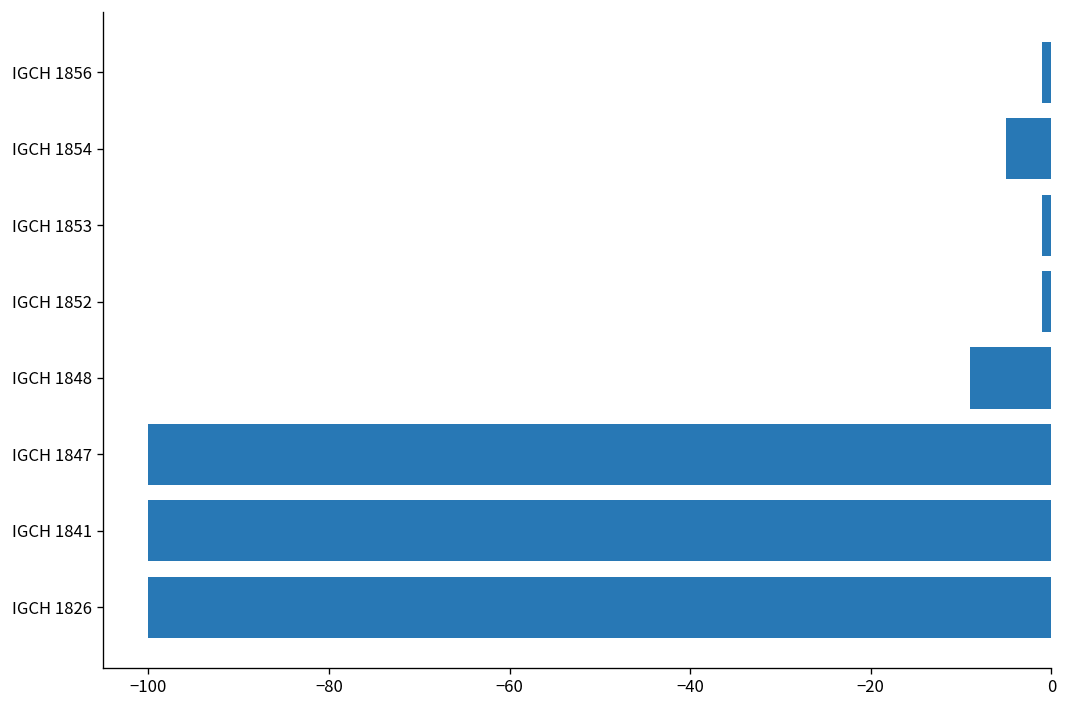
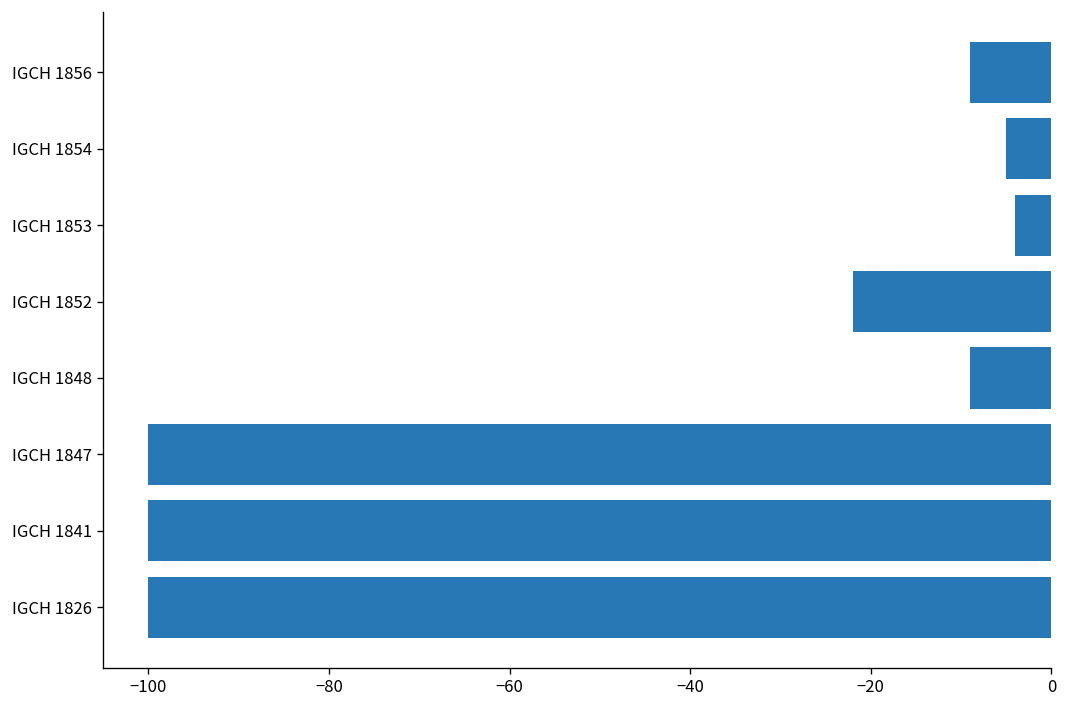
  {
-   "IGCH 1856": -1,
+   "IGCH 1856": -9,
    "IGCH 1854": -5,
-   "IGCH 1853": -1,
-   "IGCH 1852": -1,
+   "IGCH 1853": -4,
+   "IGCH 1852": -22,
    "IGCH 1848": -9,
    "IGCH 1847": -100,
    "IGCH 1841": -100,
    "IGCH 1826": -100
  }
